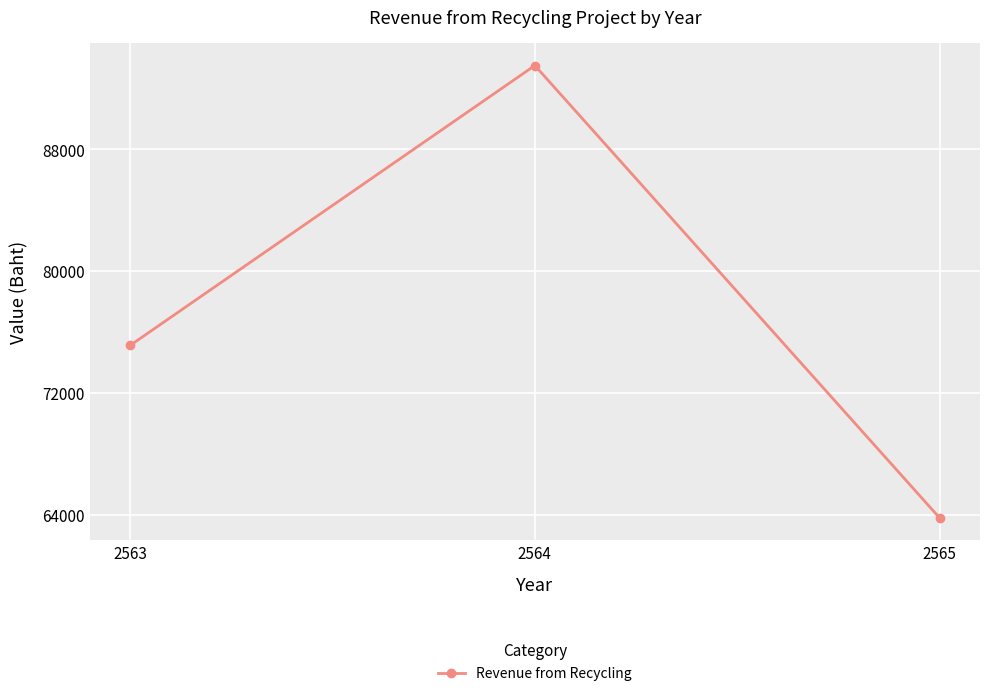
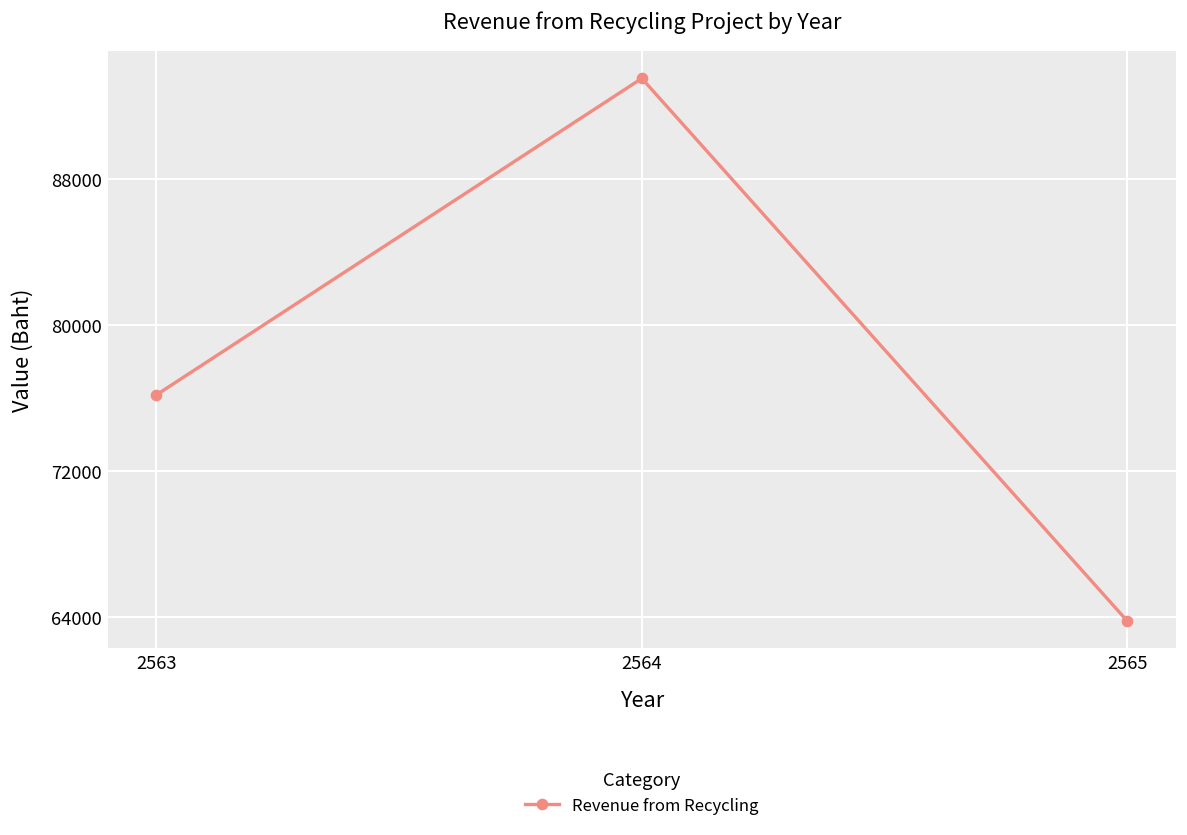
  {
-   "2563": 75100,
+   "2563": 76200,
    "2564": 93500,
    "2565": 63800
  }
